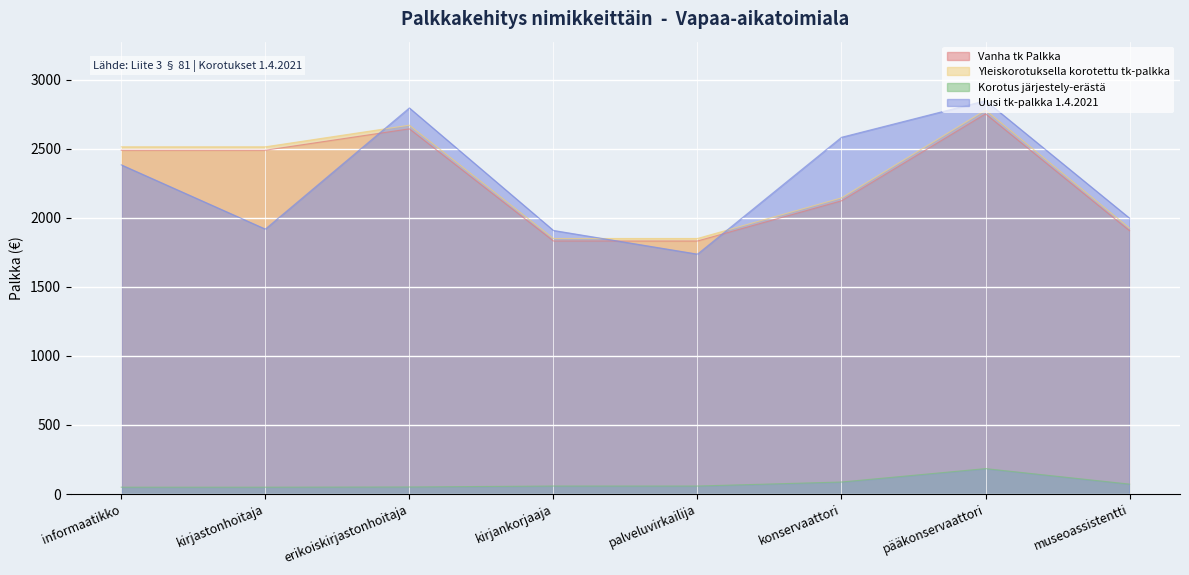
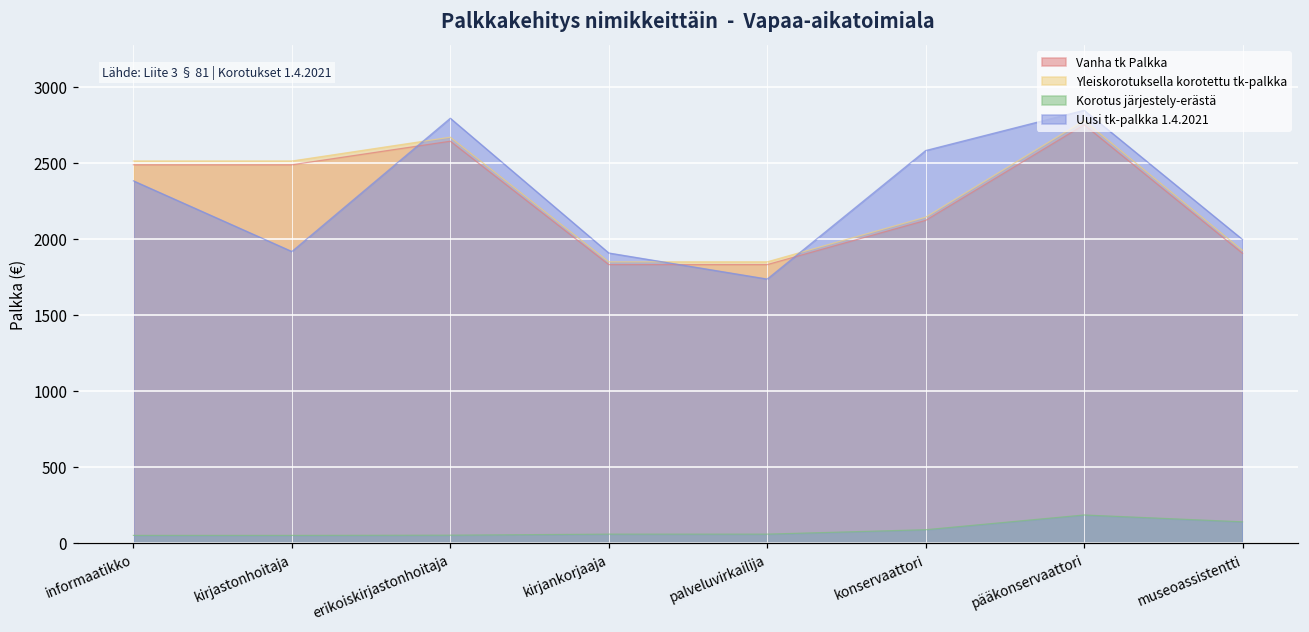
  {
    "Vanha tk Palkka": {
      "informaatikko": 2490,
      "kirjastonhoitaja": 2490,
      "erikoiskirjastonhoitaja": 2640,
      "konservaattori": 2120,
      "pääkonservaattori": 2750,
      "museoassistentti": 1910
    },
    "Yleiskorotuksella korotettu tk-palkka": {
      "informaatikko": 2510,
      "kirjastonhoitaja": 2510,
      "erikoiskirjastonhoitaja": 2670,
      "konservaattori": 2140,
      "museoassistentti": 1920
    },
    "Korotus järjestely-erästä": {
      "informaatikko": 50,
      "kirjastonhoitaja": 50,
      "erikoiskirjastonhoitaja": 50,
      "kirjankorjaaja": 60,
      "palveluvirkailija": 60,
      "konservaattori": 90,
      "pääkonservaattori": 180,
-     "museoassistentti": 70
+     "museoassistentti": 140
    },
    "Uusi tk-palkka 1.4.2021": {
      "informaatikko": 2380,
      "kirjastonhoitaja": 1920,
      "erikoiskirjastonhoitaja": 2790,
      "kirjankorjaaja": 1910,
      "palveluvirkailija": 1740,
      "konservaattori": 2580,
      "museoassistentti": 2000
    }
  }
